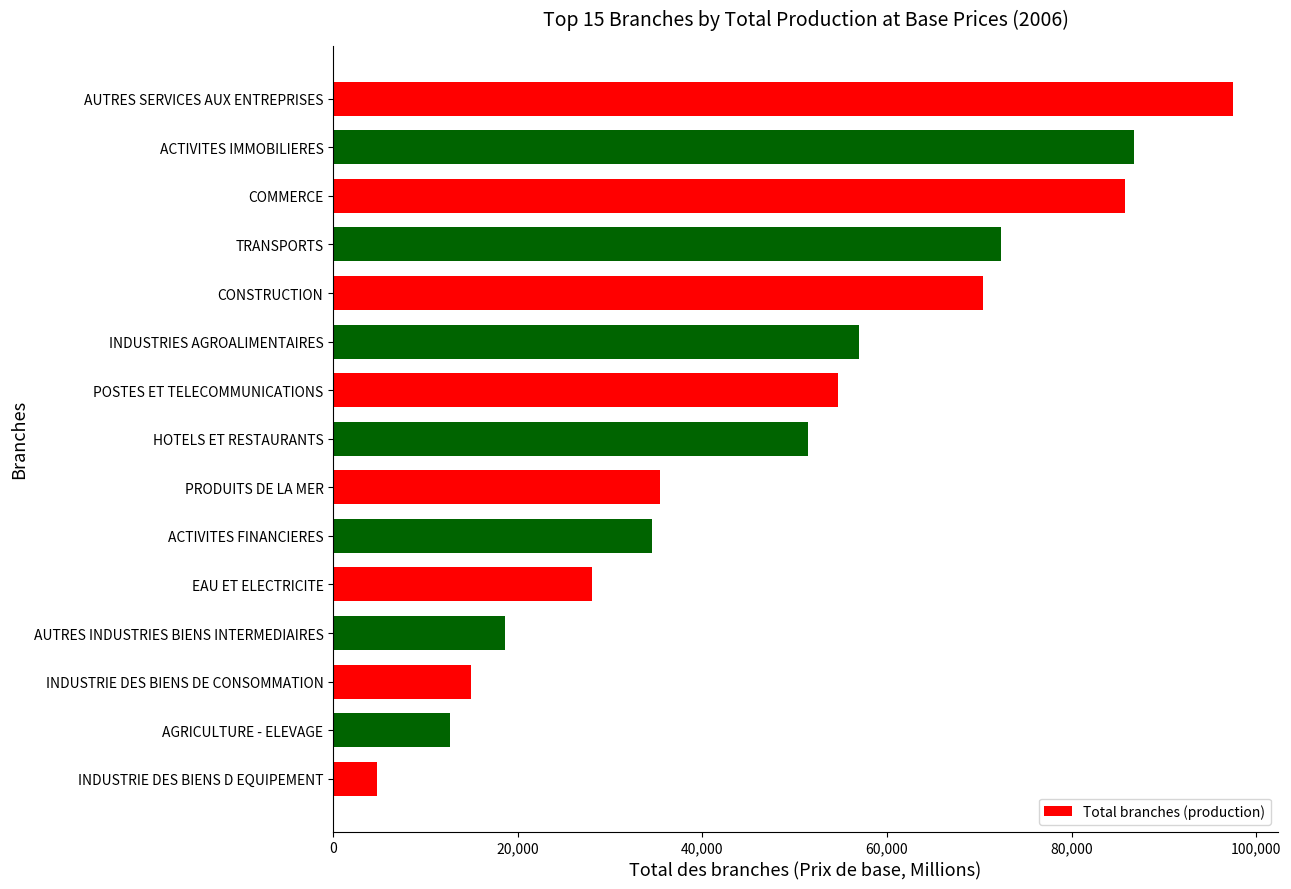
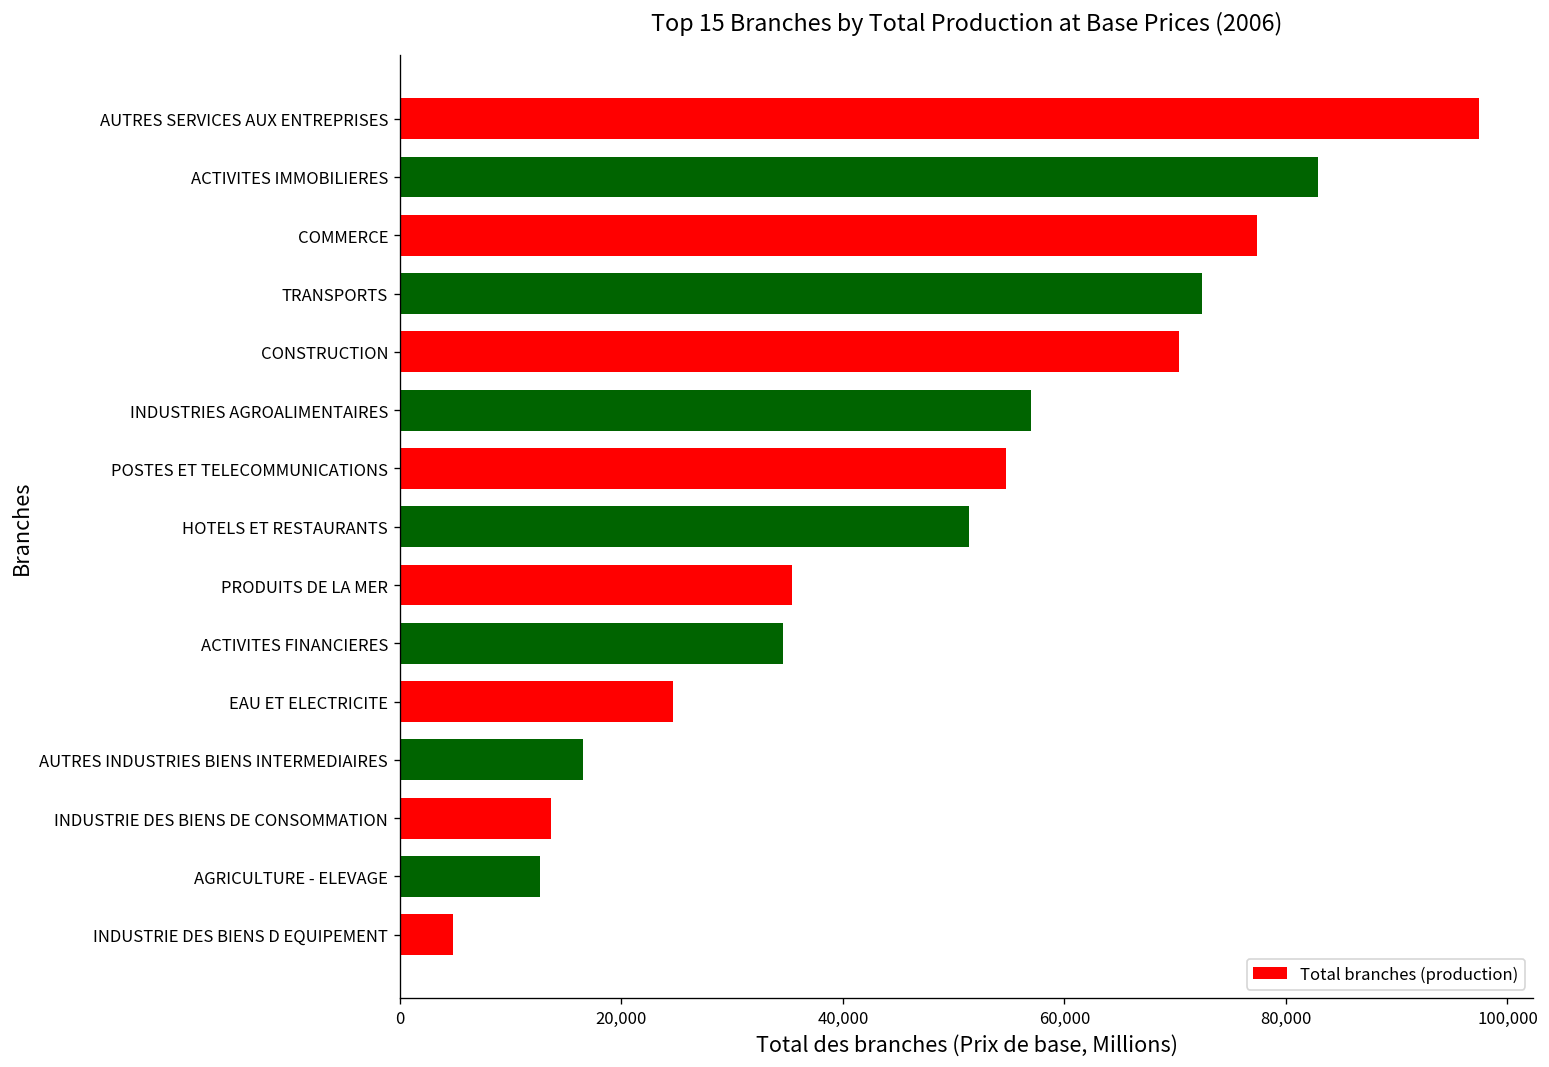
  {
    "AUTRES SERVICES AUX ENTREPRISES": "97,000",
-   "ACTIVITES IMMOBILIERES": "87,000",
-   "COMMERCE": "86,000",
+   "ACTIVITES IMMOBILIERES": "83,000",
+   "COMMERCE": "77,000",
    "TRANSPORTS": "72,000",
    "CONSTRUCTION": "70,000",
    "INDUSTRIES AGROALIMENTAIRES": "57,000",
    "POSTES ET TELECOMMUNICATIONS": "55,000",
    "HOTELS ET RESTAURANTS": "51,000",
    "PRODUITS DE LA MER": "35,000",
    "ACTIVITES FINANCIERES": "35,000",
-   "EAU ET ELECTRICITE": "28,000",
-   "AUTRES INDUSTRIES BIENS INTERMEDIAIRES": "19,000",
-   "INDUSTRIE DES BIENS DE CONSOMMATION": "15,000",
+   "EAU ET ELECTRICITE": "25,000",
+   "AUTRES INDUSTRIES BIENS INTERMEDIAIRES": "17,000",
+   "INDUSTRIE DES BIENS DE CONSOMMATION": "14,000",
    "AGRICULTURE - ELEVAGE": "13,000",
    "INDUSTRIE DES BIENS D EQUIPEMENT": "5,000"
  }
